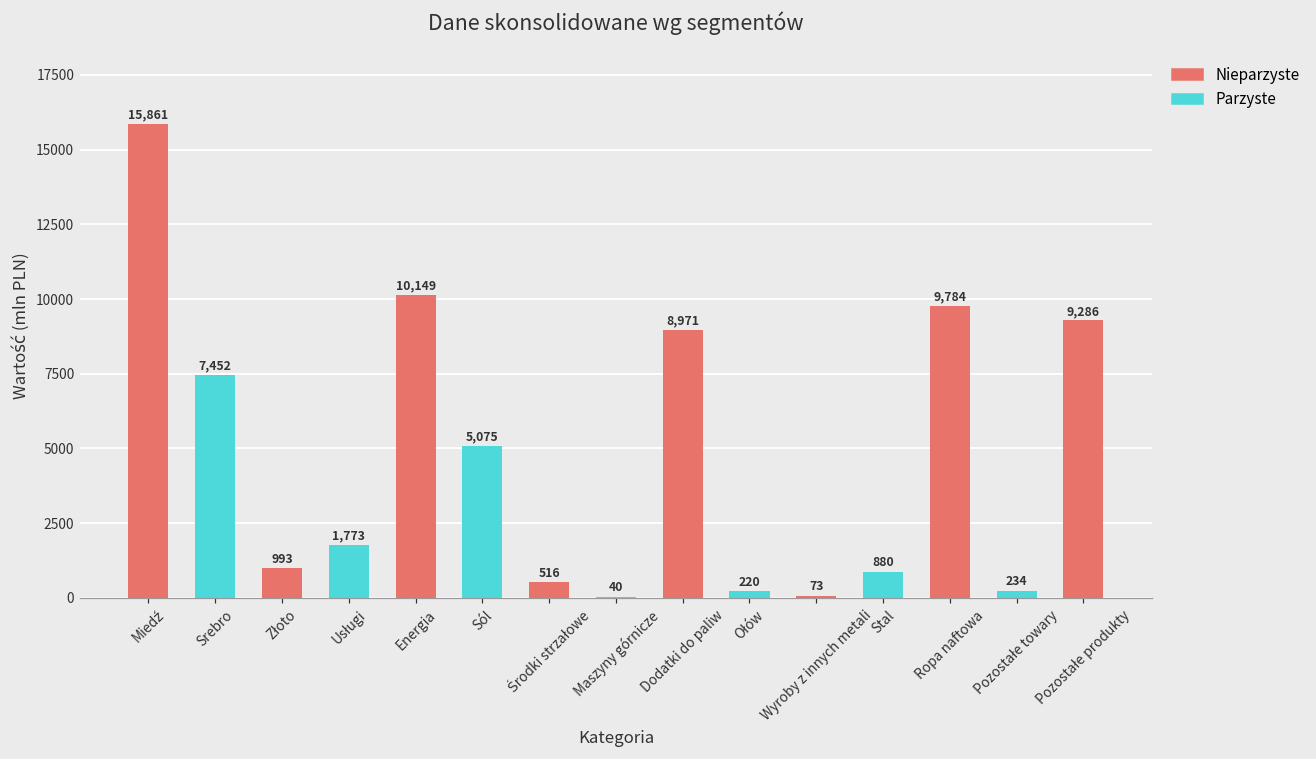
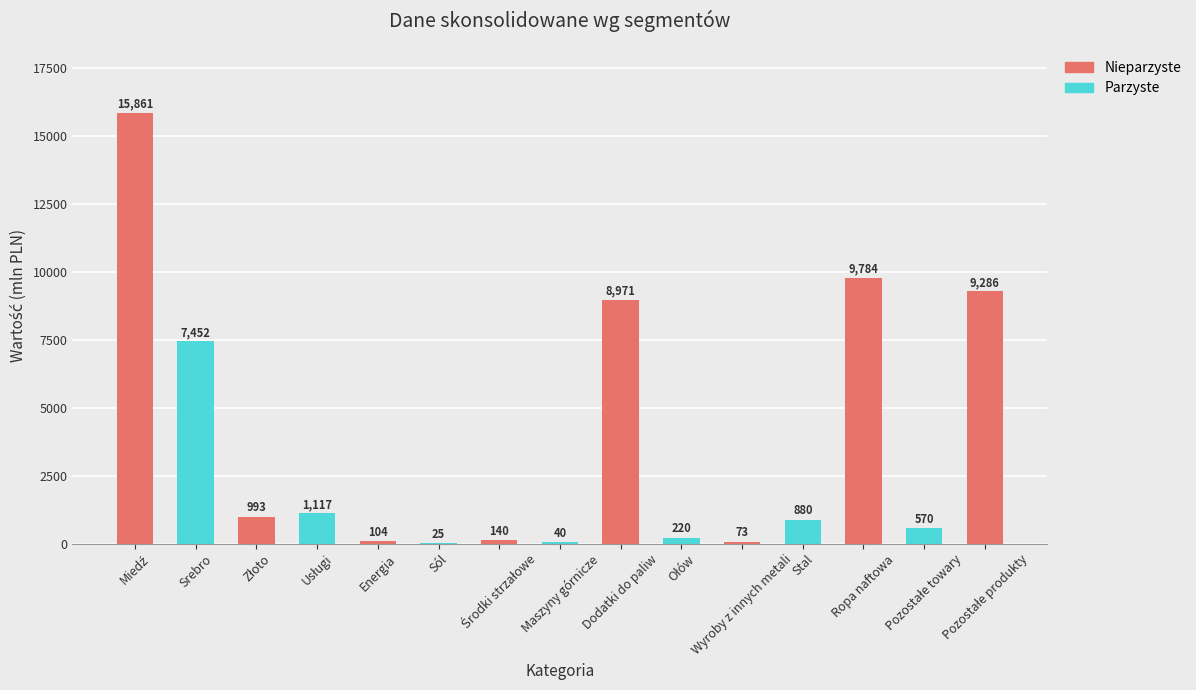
  {
    "Miedź": "15,861",
    "Srebro": "7,452",
    "Złoto": "993",
-   "Usługi": "1,773",
-   "Energia": "10,149",
-   "Sól": "5,075",
-   "Środki strzałowe": "516",
+   "Usługi": "1,117",
+   "Energia": "104",
+   "Sól": "25",
+   "Środki strzałowe": "140",
    "Maszyny górnicze": "40",
    "Dodatki do paliw": "8,971",
    "Ołów": "220",
    "Wyroby z innych metali": "73",
    "Stal": "880",
    "Ropa naftowa": "9,784",
-   "Pozostałe towary": "234",
+   "Pozostałe towary": "570",
    "Pozostałe produkty": "9,286"
  }
